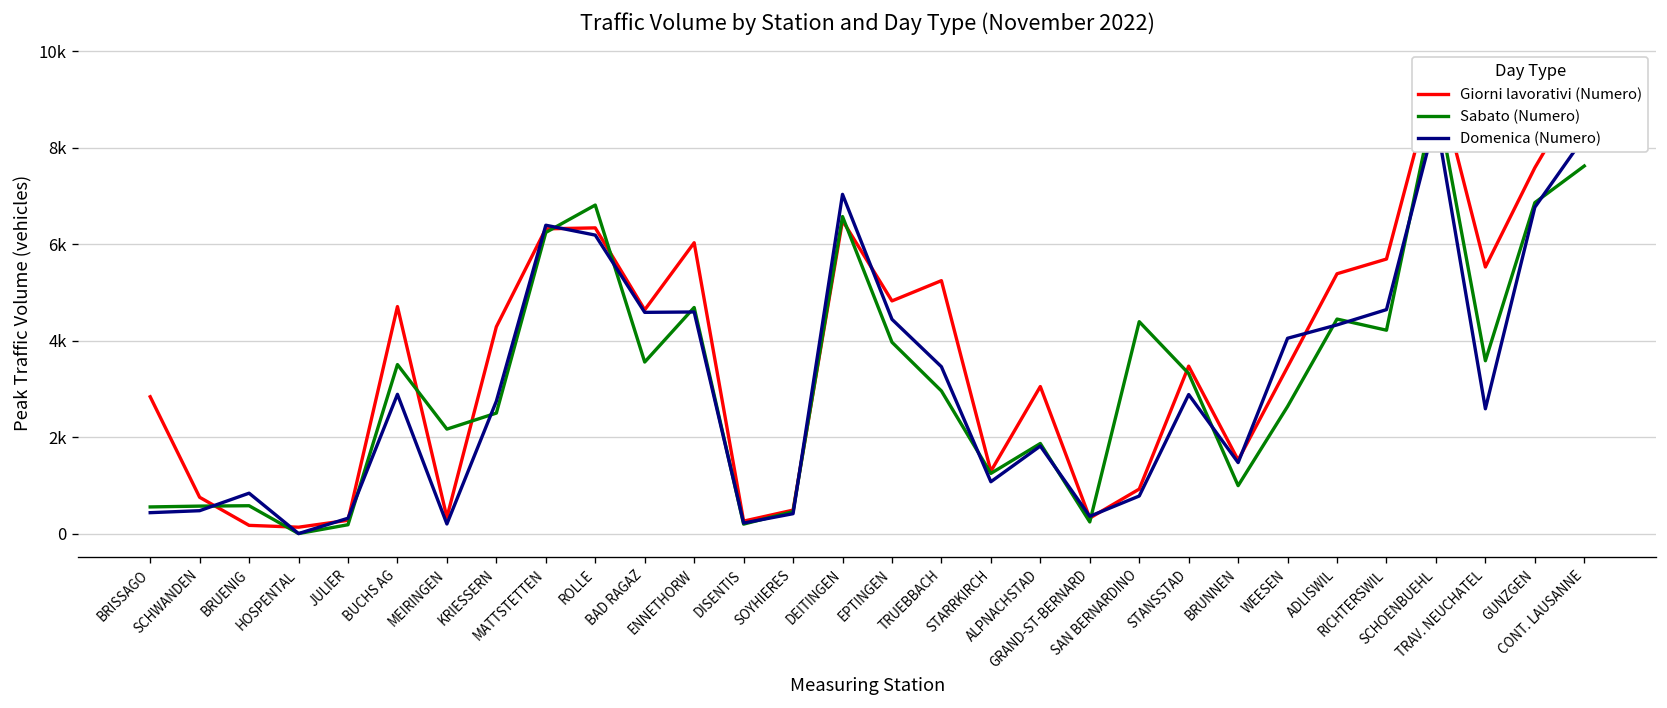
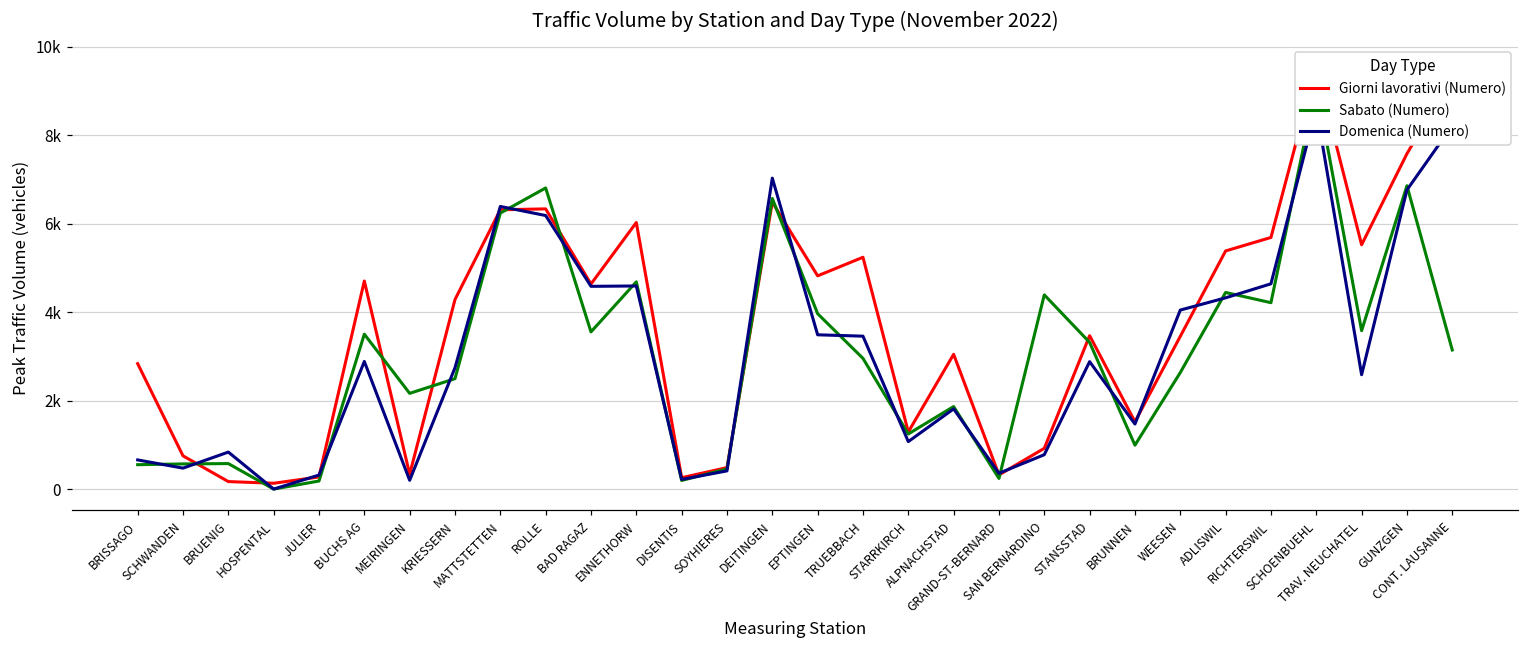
  {
    "Giorni lavorativi (Numero)": {
      "BRISSAGO": 2800,
      "SCHWANDEN": 800,
      "BRUENIG": 200,
      "HOSPENTAL": 100,
      "BUCHS AG": 4700,
      "MEIRINGEN": 300,
      "KRIESSERN": 4300,
      "MATTSTETTEN": 6300,
      "ROLLE": 6300,
      "ENNETHORW": 6000,
      "DEITINGEN": 6500,
      "EPTINGEN": 4800,
      "TRUEBBACH": 5200,
      "ALPNACHSTAD": 3000,
      "SAN BERNARDINO": 900,
      "STANSSTAD": 3500,
      "WEESEN": 3500,
      "ADLISWIL": 5400,
      "RICHTERSWIL": 5700,
      "TRAV. NEUCHATEL": 5500,
      "GUNZGEN": 7600
    },
    "Sabato (Numero)": {
      "BRISSAGO": 600,
      "SCHWANDEN": 600,
      "BRUENIG": 600,
      "JULIER": 200,
      "BUCHS AG": 3500,
      "MEIRINGEN": 2200,
      "KRIESSERN": 2500,
      "MATTSTETTEN": 6200,
      "ROLLE": 6800,
      "BAD RAGAZ": 3600,
      "ENNETHORW": 4700,
      "DEITINGEN": 6600,
      "EPTINGEN": 4000,
      "TRUEBBACH": 3000,
      "GRAND-ST-BERNARD": 200,
      "SAN BERNARDINO": 4400,
      "STANSSTAD": 3300,
      "BRUNNEN": 1000,
      "WEESEN": 2600,
      "ADLISWIL": 4400,
      "RICHTERSWIL": 4200,
      "TRAV. NEUCHATEL": 3600,
      "GUNZGEN": 6900,
-     "CONT. LAUSANNE": 7600
+     "CONT. LAUSANNE": 3100
    },
    "Domenica (Numero)": {
-     "BRISSAGO": 400,
+     "BRISSAGO": 700,
      "SCHWANDEN": 500,
      "BRUENIG": 800,
      "BUCHS AG": 2900,
      "MEIRINGEN": 200,
      "KRIESSERN": 2700,
      "MATTSTETTEN": 6400,
      "ROLLE": 6200,
      "ENNETHORW": 4600,
      "DEITINGEN": 7000,
-     "EPTINGEN": 4400,
+     "EPTINGEN": 3500,
      "TRUEBBACH": 3500,
      "STARRKIRCH": 1100,
      "SAN BERNARDINO": 800,
      "STANSSTAD": 2900,
      "WEESEN": 4000,
      "ADLISWIL": 4300,
      "RICHTERSWIL": 4600,
      "TRAV. NEUCHATEL": 2600,
      "GUNZGEN": 6800
    }
  }
